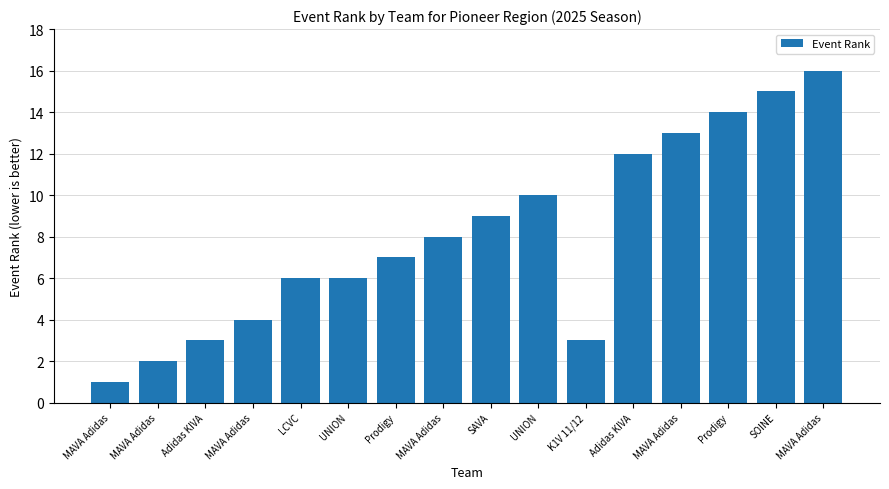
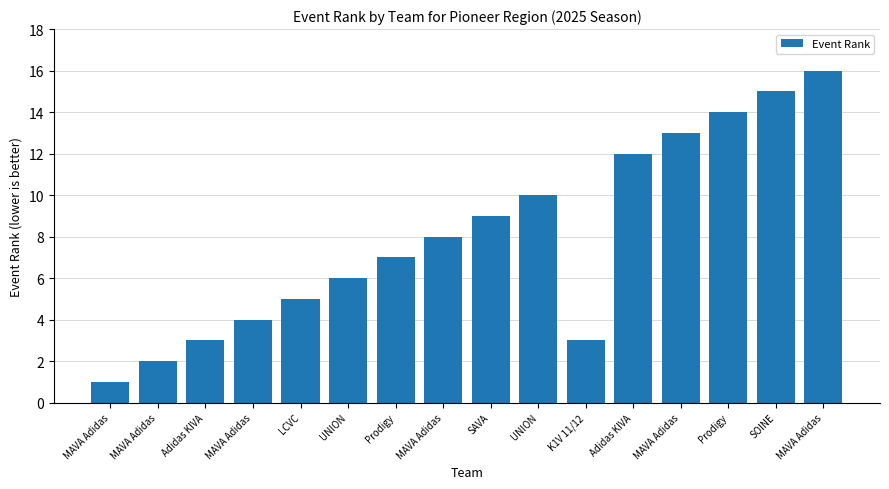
  {
-   "LCVC": 6,
+   "LCVC": 5,
    "SAVA": 9,
    "K1V 11/12": 3,
    "SOINE": 15
  }
